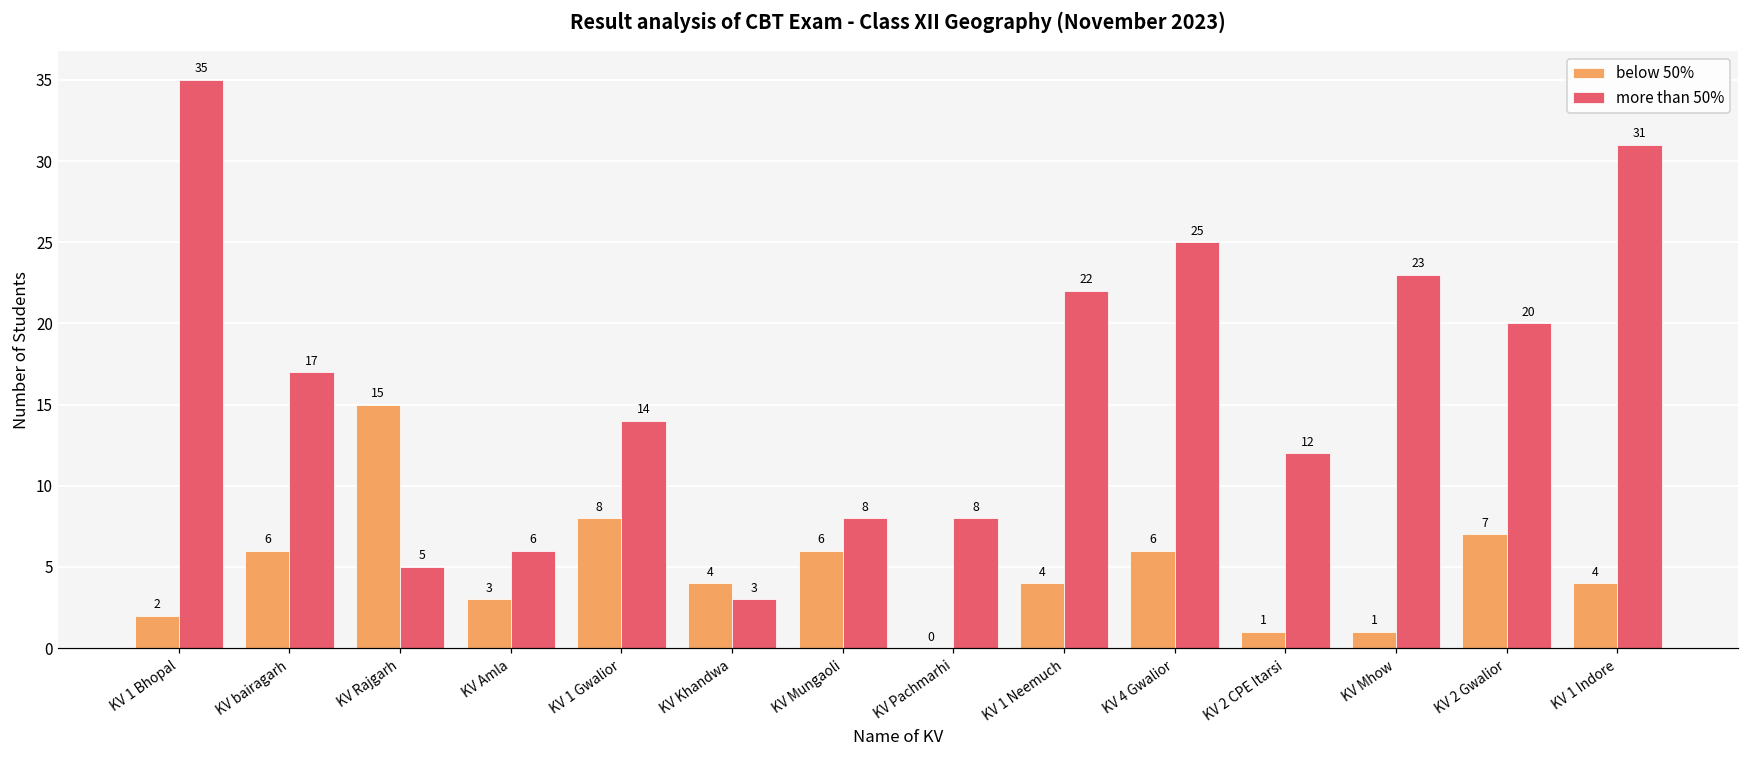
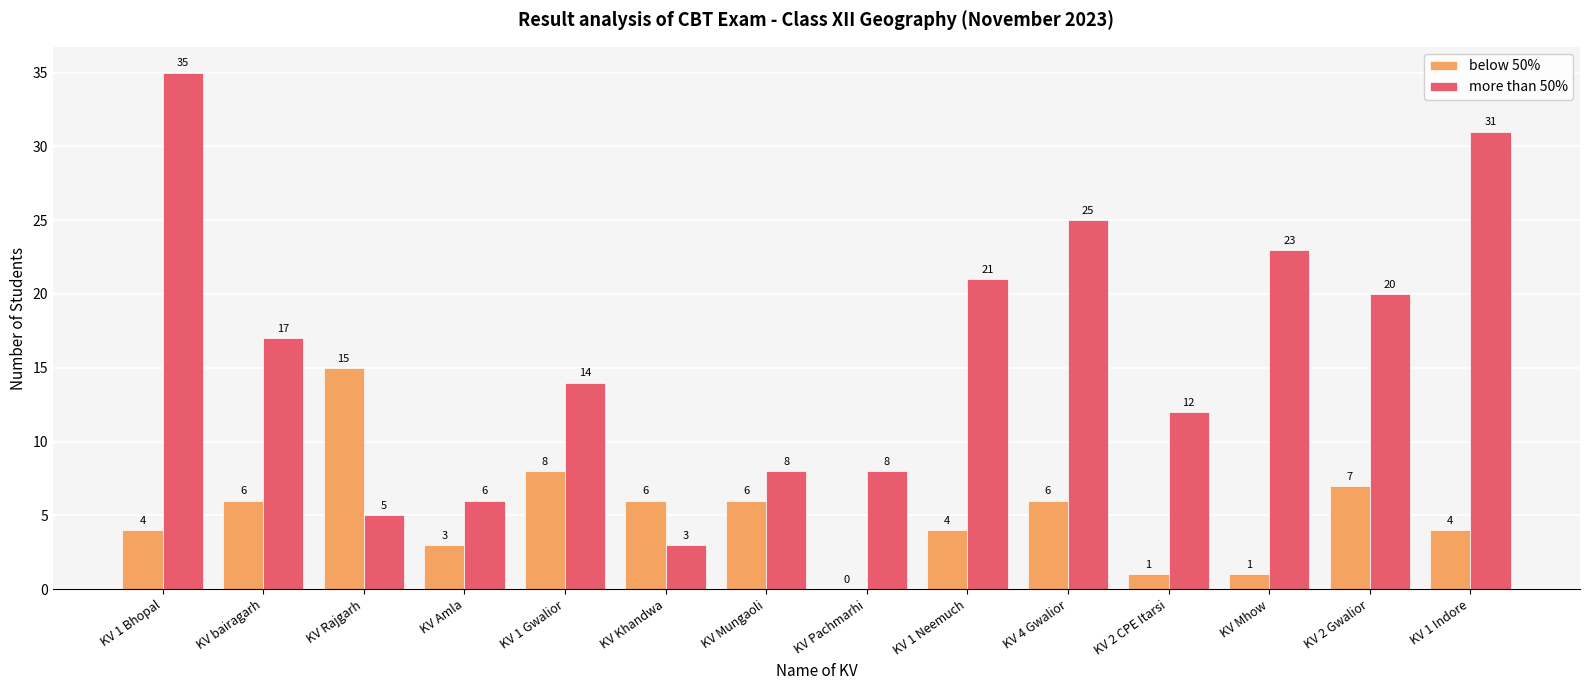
  {
    "below 50%": {
-     "KV 1 Bhopal": 2,
+     "KV 1 Bhopal": 4,
      "KV bairagarh": 6,
      "KV Rajgarh": 15,
      "KV Amla": 3,
      "KV 1 Gwalior": 8,
-     "KV Khandwa": 4,
+     "KV Khandwa": 6,
      "KV Mungaoli": 6,
      "KV Pachmarhi": 0,
      "KV 1 Neemuch": 4,
      "KV 4 Gwalior": 6,
      "KV 2 CPE Itarsi": 1,
      "KV Mhow": 1,
      "KV 2 Gwalior": 7,
      "KV 1 Indore": 4
    },
    "more than 50%": {
      "KV 1 Bhopal": 35,
      "KV bairagarh": 17,
      "KV Rajgarh": 5,
      "KV Amla": 6,
      "KV 1 Gwalior": 14,
      "KV Khandwa": 3,
      "KV Mungaoli": 8,
      "KV Pachmarhi": 8,
-     "KV 1 Neemuch": 22,
+     "KV 1 Neemuch": 21,
      "KV 4 Gwalior": 25,
      "KV 2 CPE Itarsi": 12,
      "KV Mhow": 23,
      "KV 2 Gwalior": 20,
      "KV 1 Indore": 31
    }
  }
